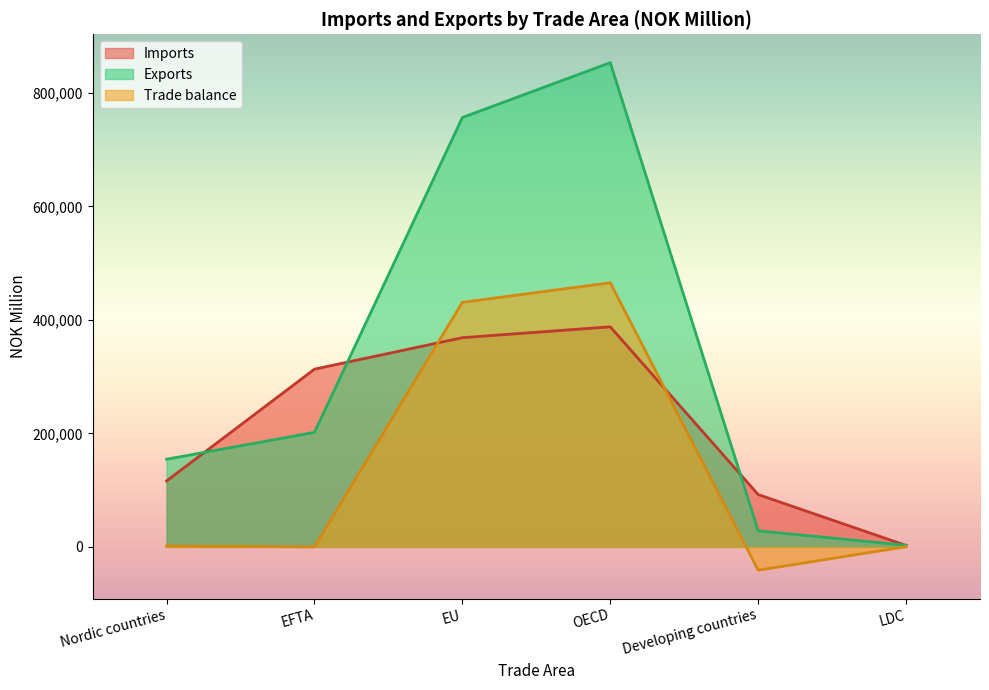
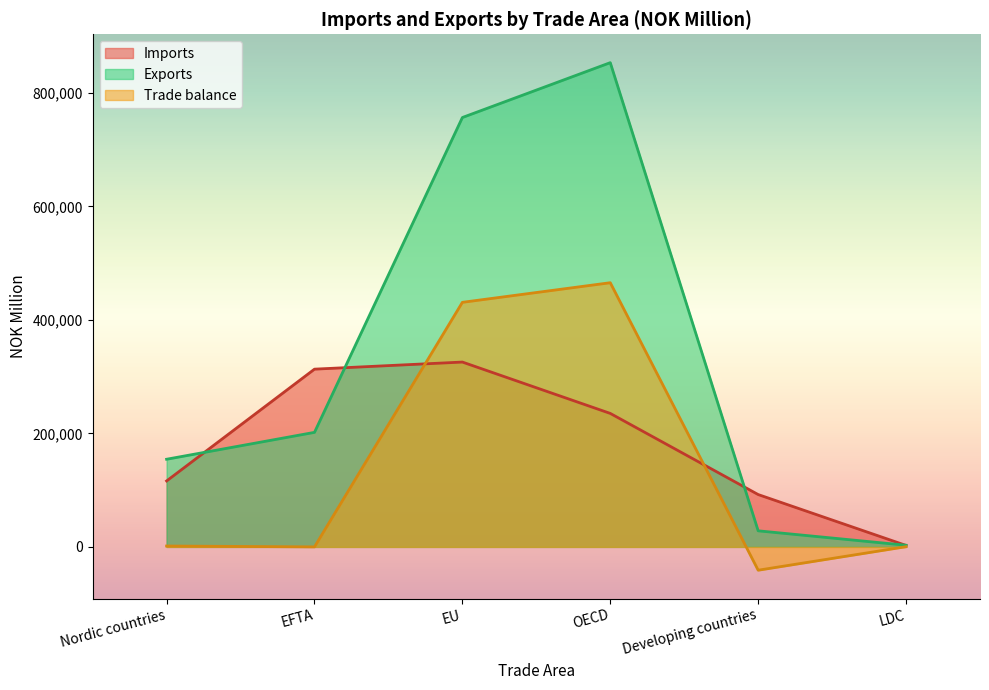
  {
    "Imports": {
      "Nordic countries": "120,000",
      "EFTA": "310,000",
-     "EU": "370,000",
-     "OECD": "390,000",
+     "EU": "330,000",
+     "OECD": "240,000",
      "Developing countries": "90,000"
    },
    "Exports": {
      "Nordic countries": "150,000",
      "EFTA": "200,000",
      "EU": "760,000",
      "OECD": "850,000",
      "Developing countries": "30,000"
    }
  }
